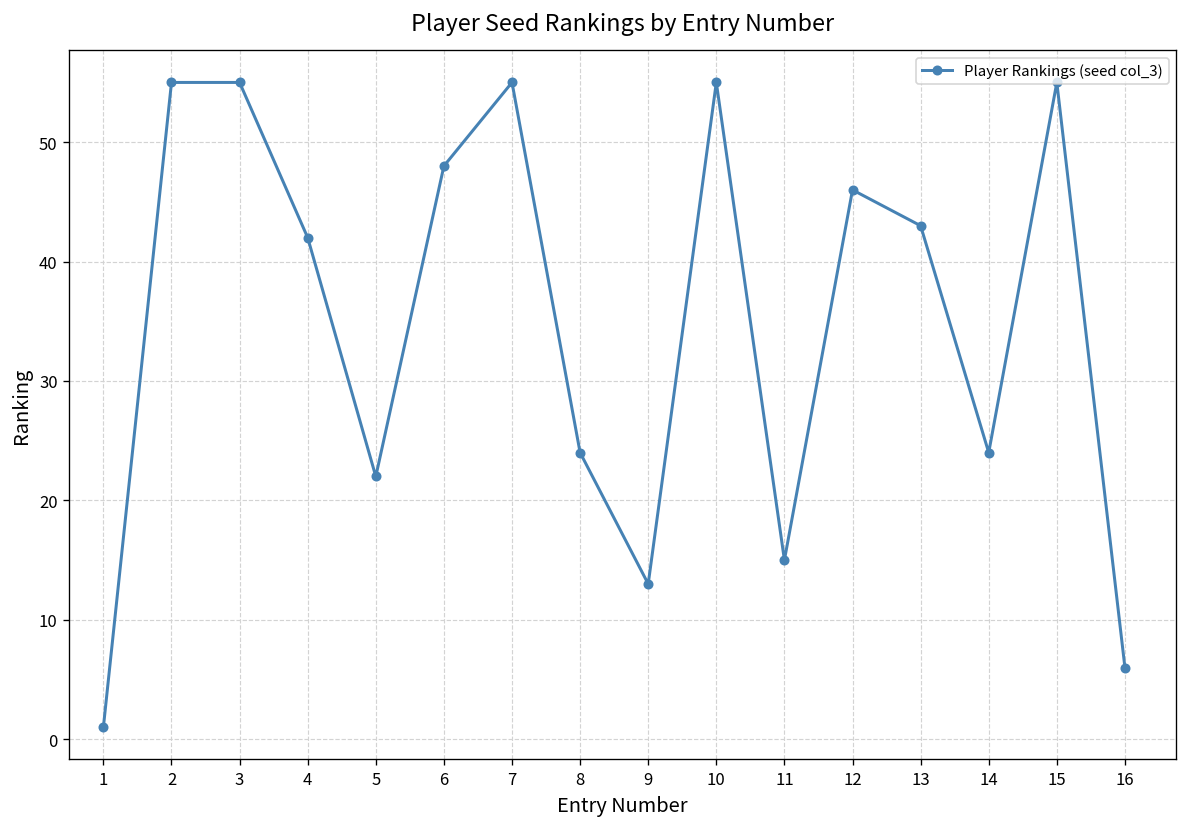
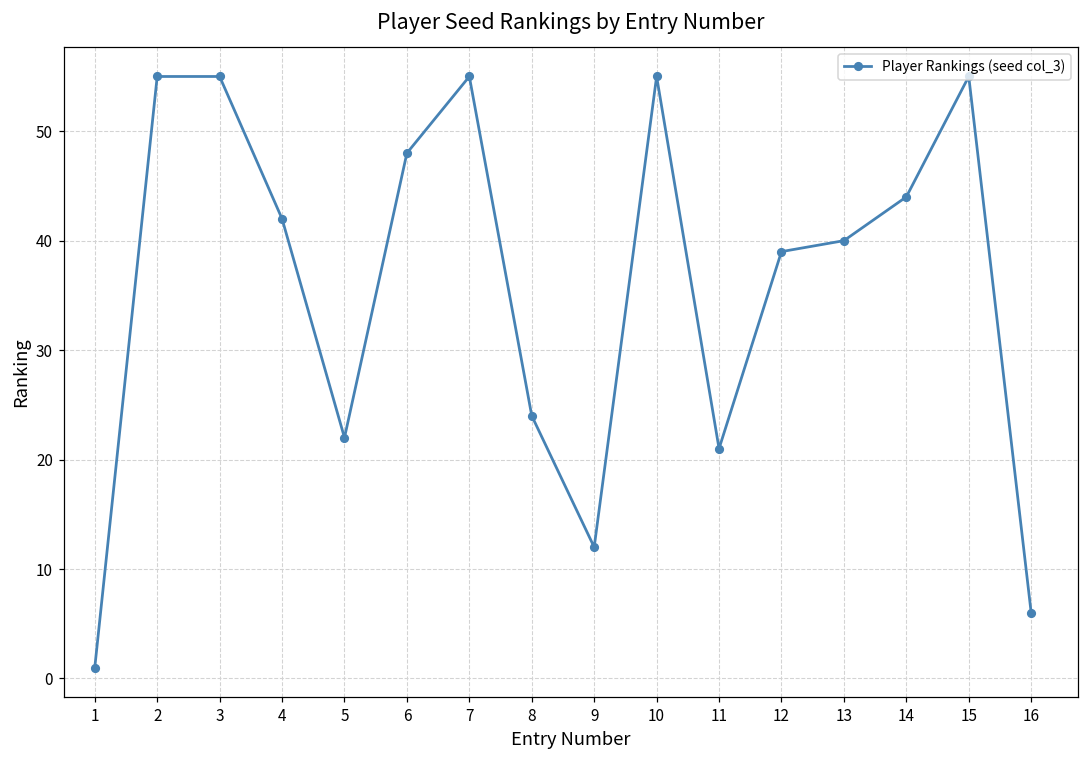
  {
    "1": 1,
    "2": 55,
    "3": 55,
    "4": 42,
    "5": 22,
    "6": 48,
    "7": 55,
    "8": 24,
-   "9": 13,
+   "9": 12,
    "10": 55,
-   "11": 15,
-   "12": 46,
-   "13": 43,
-   "14": 24,
+   "11": 21,
+   "12": 39,
+   "13": 40,
+   "14": 44,
    "16": 6
  }
